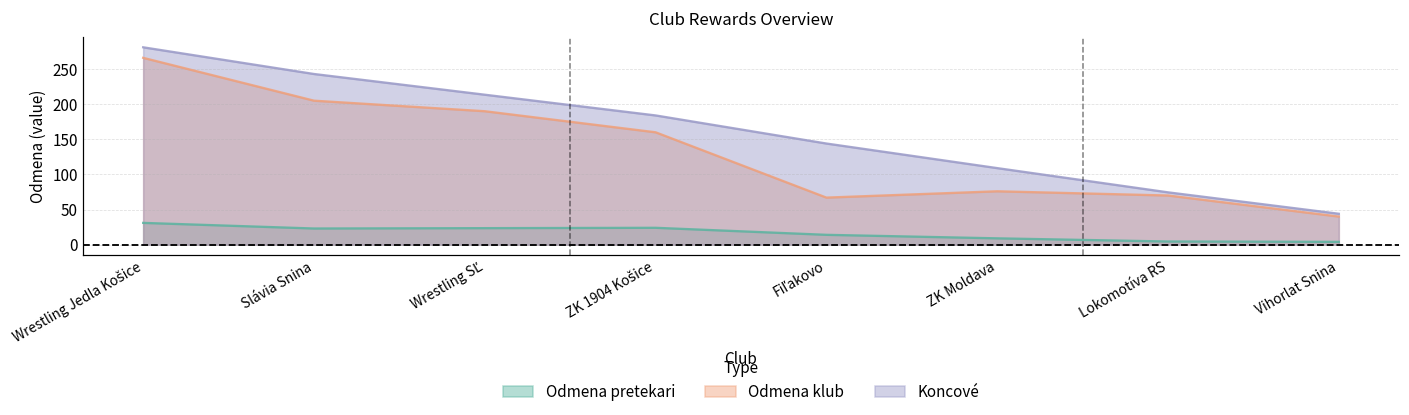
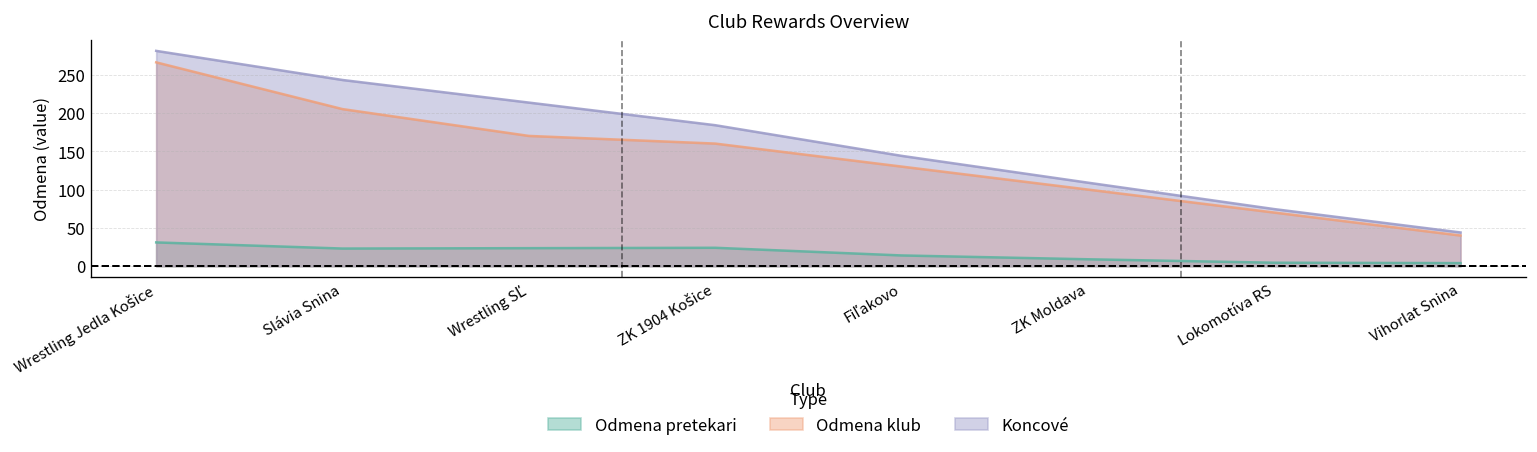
  {
    "Odmena klub": {
      "Wrestling Jedla Košice": 270,
      "Slávia Snina": 210,
-     "Wrestling SĽ": 190,
+     "Wrestling SĽ": 170,
      "ZK 1904 Košice": 160,
-     "Fiľakovo": 70,
-     "ZK Moldava": 80,
+     "Fiľakovo": 130,
+     "ZK Moldava": 100,
      "Lokomotíva RS": 70,
      "Vihorlat Snina": 40
    }
  }
